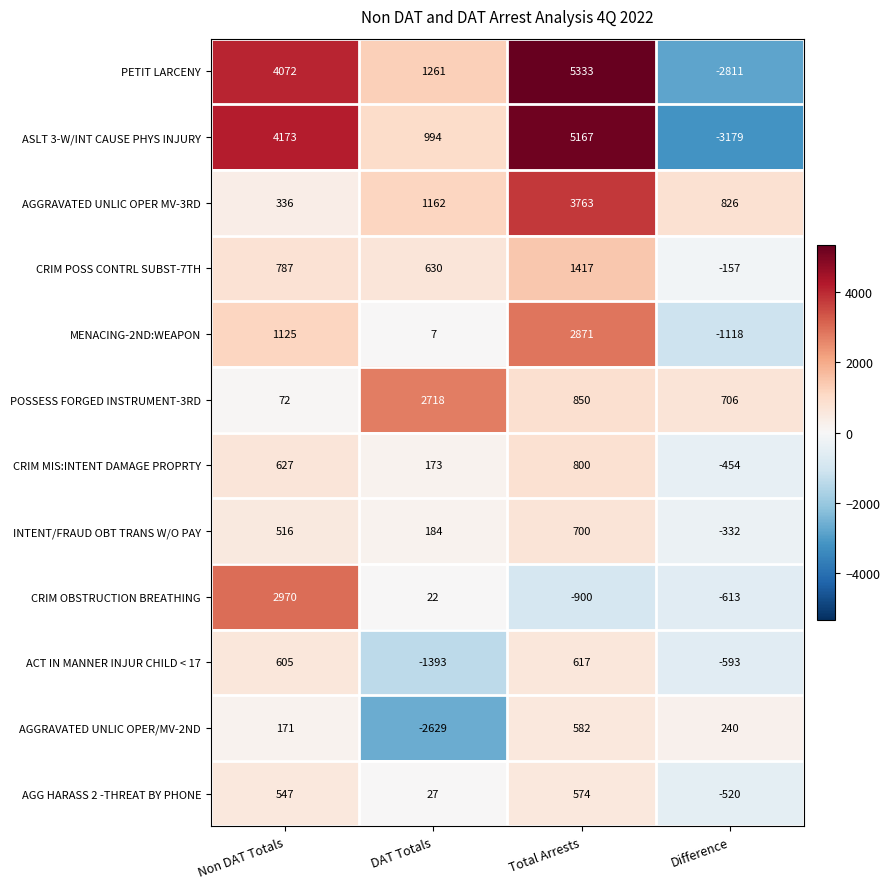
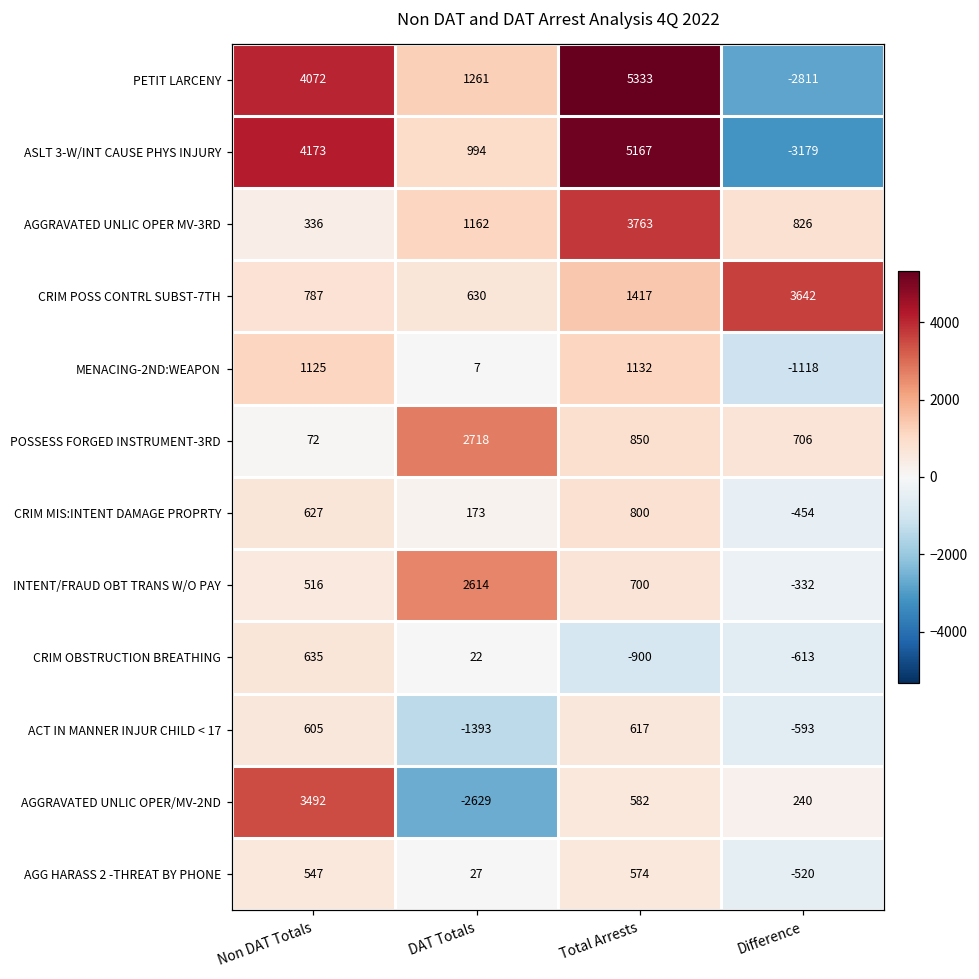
  {
    "PETIT LARCENY": {
      "Non DAT Totals": 4072,
      "DAT Totals": 1261,
      "Total Arrests": 5333,
      "Difference": -2811
    },
    "ASLT 3-W/INT CAUSE PHYS INJURY": {
      "Non DAT Totals": 4173,
      "DAT Totals": 994,
      "Total Arrests": 5167,
      "Difference": -3179
    },
    "AGGRAVATED UNLIC OPER MV-3RD": {
      "Non DAT Totals": 336,
      "DAT Totals": 1162,
      "Total Arrests": 3763,
      "Difference": 826
    },
    "CRIM POSS CONTRL SUBST-7TH": {
      "Non DAT Totals": 787,
      "DAT Totals": 630,
      "Total Arrests": 1417,
-     "Difference": -157
+     "Difference": 3642
    },
    "MENACING-2ND:WEAPON": {
      "Non DAT Totals": 1125,
      "DAT Totals": 7,
-     "Total Arrests": 2871,
+     "Total Arrests": 1132,
      "Difference": -1118
    },
    "POSSESS FORGED INSTRUMENT-3RD": {
      "Non DAT Totals": 72,
      "DAT Totals": 2718,
      "Total Arrests": 850,
      "Difference": 706
    },
    "CRIM MIS:INTENT DAMAGE PROPRTY": {
      "Non DAT Totals": 627,
      "DAT Totals": 173,
      "Total Arrests": 800,
      "Difference": -454
    },
    "INTENT/FRAUD OBT TRANS W/O PAY": {
      "Non DAT Totals": 516,
-     "DAT Totals": 184,
+     "DAT Totals": 2614,
      "Total Arrests": 700,
      "Difference": -332
    },
    "CRIM OBSTRUCTION BREATHING": {
-     "Non DAT Totals": 2970,
+     "Non DAT Totals": 635,
      "DAT Totals": 22,
      "Total Arrests": -900,
      "Difference": -613
    },
    "ACT IN MANNER INJUR CHILD < 17": {
      "Non DAT Totals": 605,
      "DAT Totals": -1393,
      "Total Arrests": 617,
      "Difference": -593
    },
    "AGGRAVATED UNLIC OPER/MV-2ND": {
-     "Non DAT Totals": 171,
+     "Non DAT Totals": 3492,
      "DAT Totals": -2629,
      "Total Arrests": 582,
      "Difference": 240
    },
    "AGG HARASS 2 -THREAT BY PHONE": {
      "Non DAT Totals": 547,
      "DAT Totals": 27,
      "Total Arrests": 574,
      "Difference": -520
    }
  }
